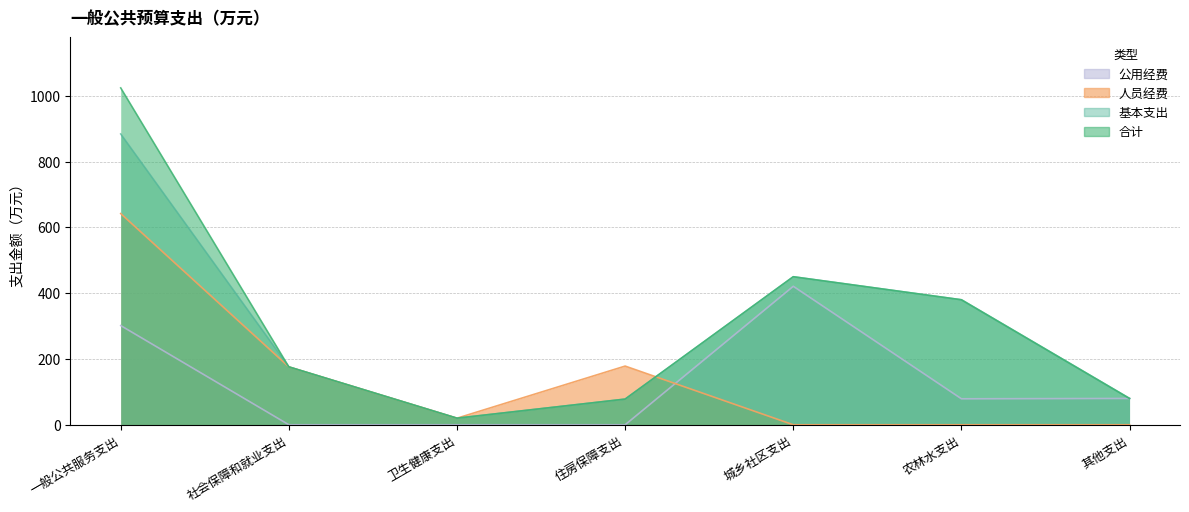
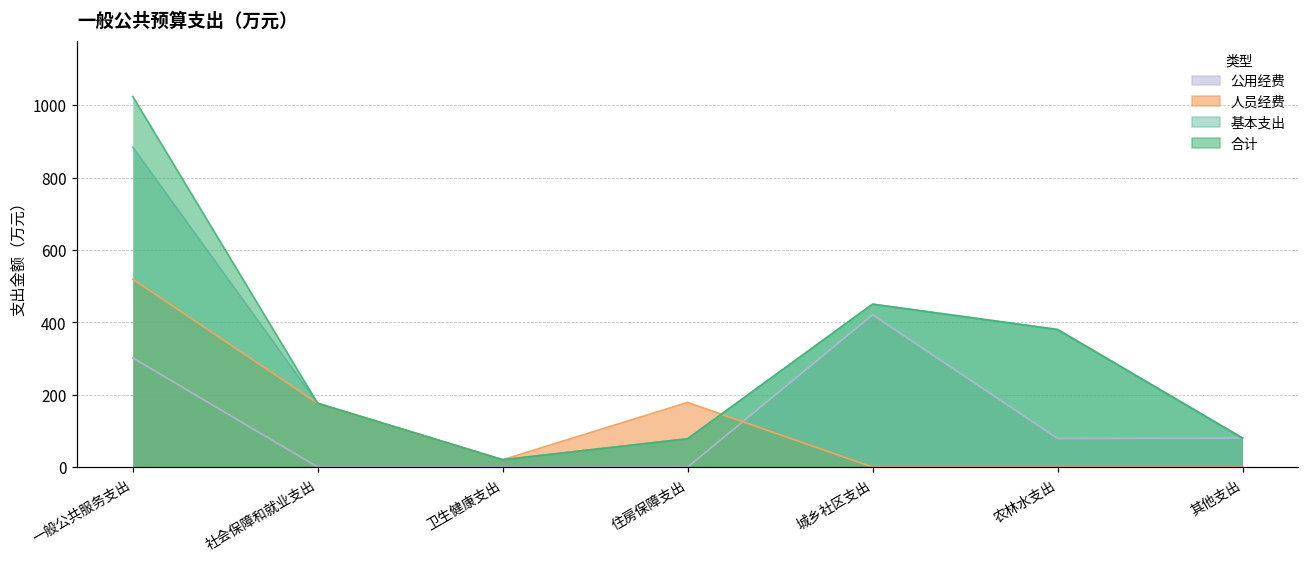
  {
    "公用经费": {
      "一般公共服务支出": 300,
      "社会保障和就业支出": 0,
      "卫生健康支出": 0,
      "住房保障支出": 0,
      "城乡社区支出": 420,
      "农林水支出": 80
    },
    "人员经费": {
-     "一般公共服务支出": 640,
+     "一般公共服务支出": 520,
      "住房保障支出": 180,
      "城乡社区支出": 0,
      "农林水支出": 0,
      "其他支出": 0
    }
  }
